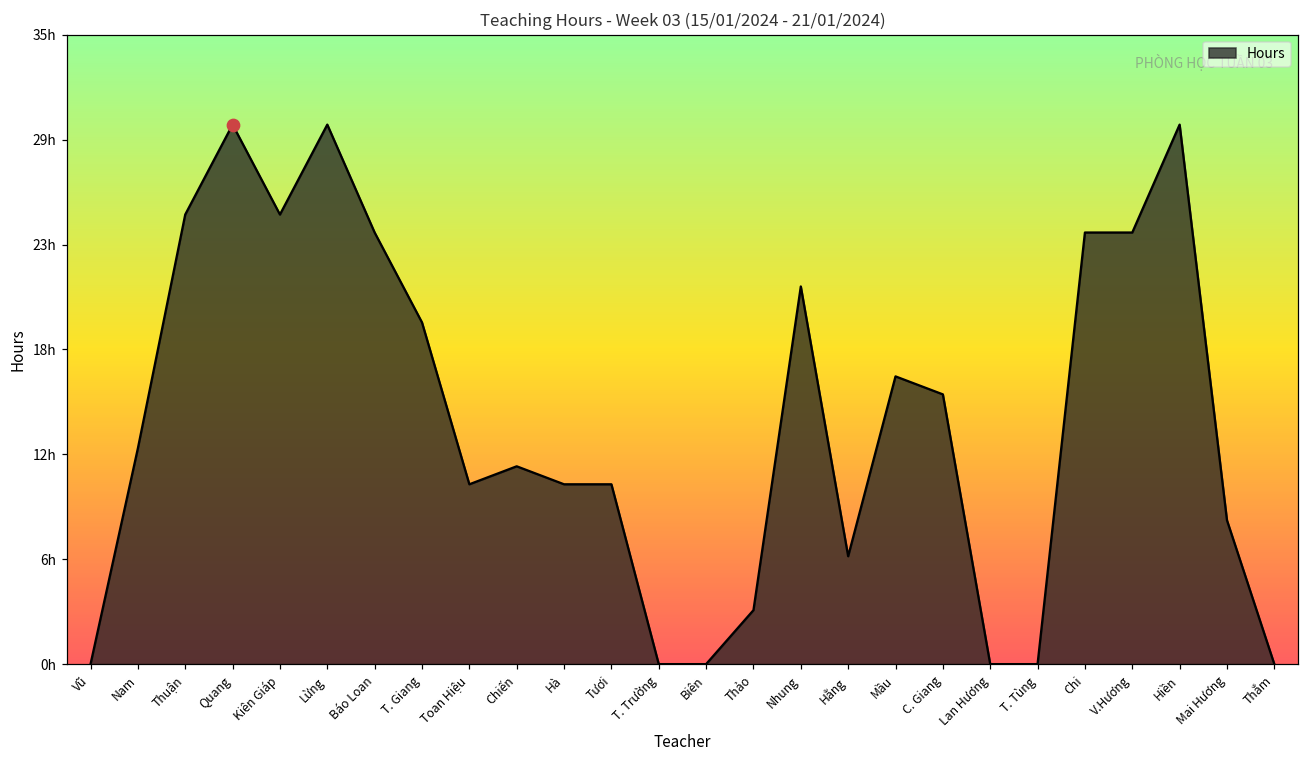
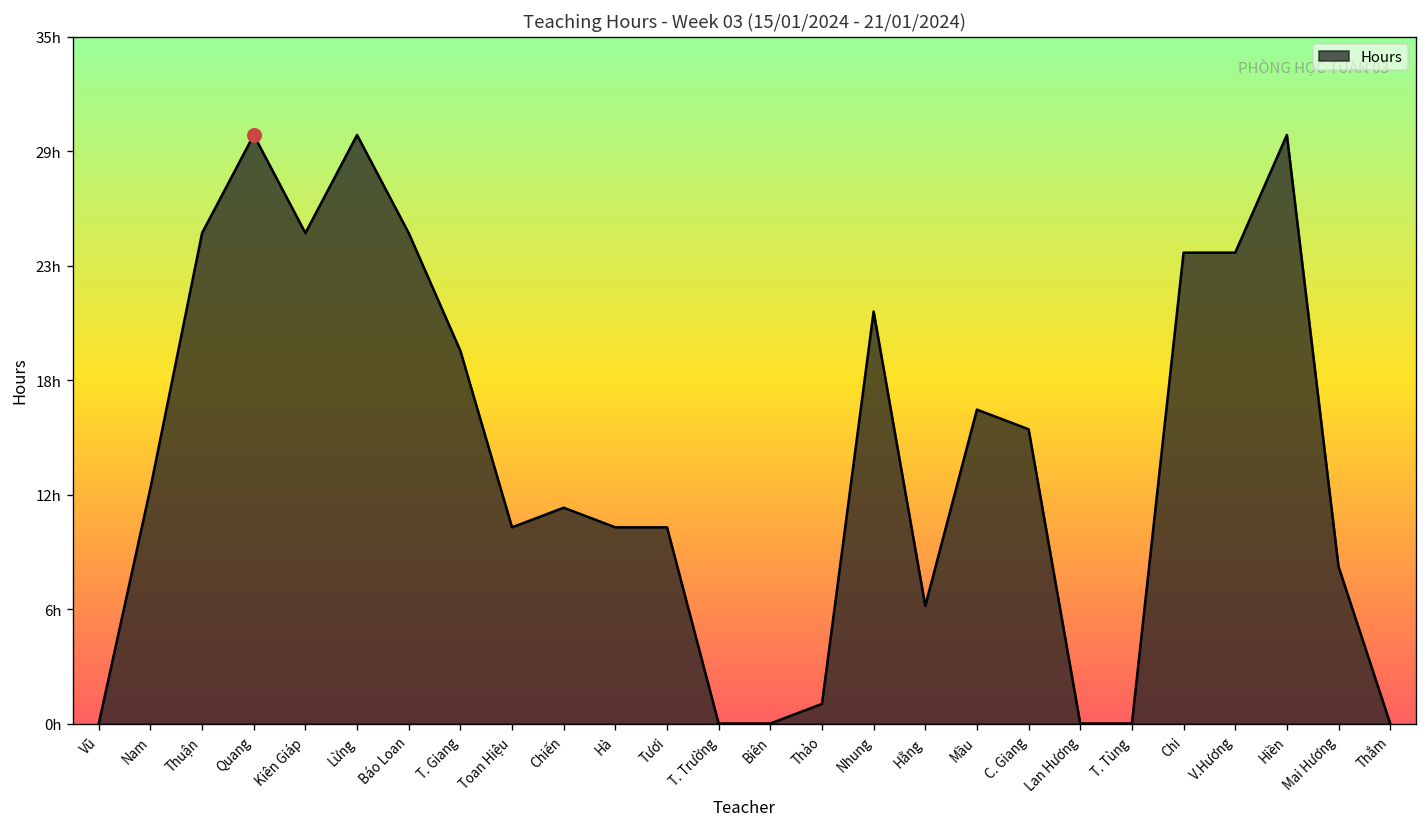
  {
    "Hours": {
      "Vũ": "0h",
      "Nam": "12h",
      "Thuận": "25h",
      "Kiên Giáp": "25h",
      "Lừng": "30h",
-     "Báo Loan": "24h",
+     "Báo Loan": "25h",
      "T. Giang": "19h",
      "Toan Hiệu": "10h",
      "Chiến": "11h",
      "Hà": "10h",
      "Tươi": "10h",
      "T. Trường": "0h",
      "Biên": "0h",
-     "Thảo": "3h",
+     "Thảo": "1h",
      "Nhung": "21h",
      "Hằng": "6h",
      "Mầu": "16h",
      "C. Giang": "15h",
      "Lan Hương": "0h",
      "T. Tùng": "0h",
      "Chi": "24h",
      "V.Hương": "24h",
      "Hiền": "30h",
      "Mai Hương": "8h",
      "Thắm": "0h"
    }
  }
